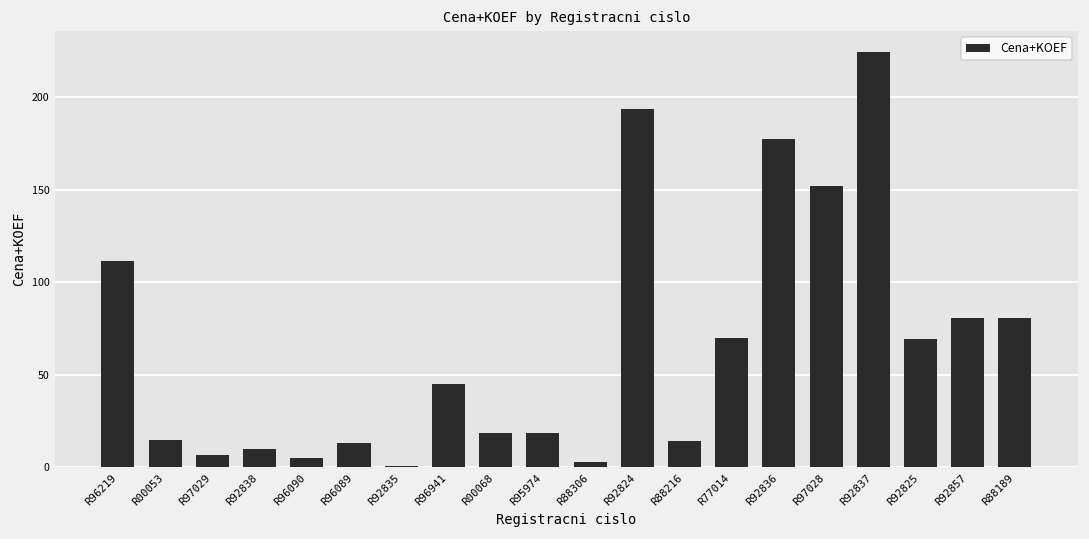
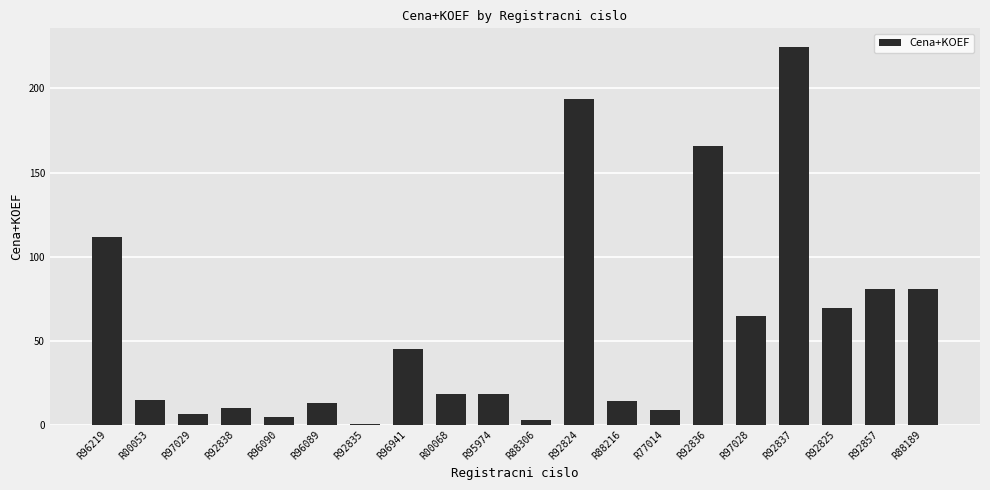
  {
    "R96219": 111,
    "R00053": 15,
    "R97029": 7,
    "R92838": 10,
    "R96090": 5,
    "R96089": 13,
    "R96941": 45,
    "R00068": 18,
    "R95974": 18,
    "R88306": 3,
    "R92824": 194,
    "R88216": 14,
-   "R77014": 70,
-   "R92836": 177,
-   "R97028": 152,
+   "R77014": 9,
+   "R92836": 166,
+   "R97028": 65,
    "R92837": 225,
    "R92825": 69,
    "R92857": 81,
    "R88189": 81
  }
